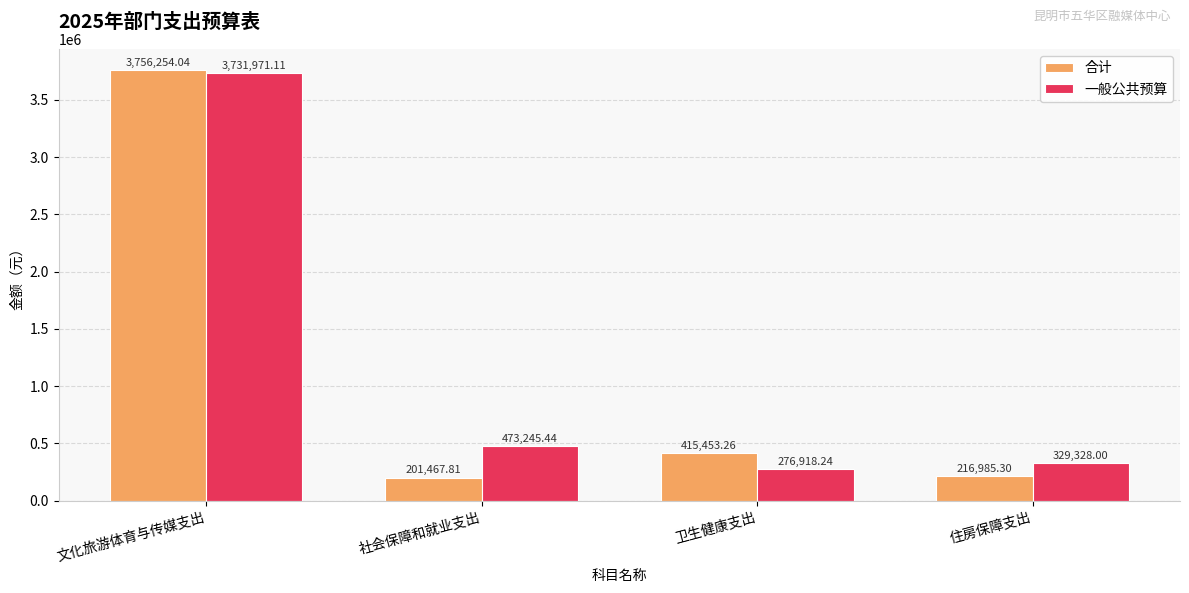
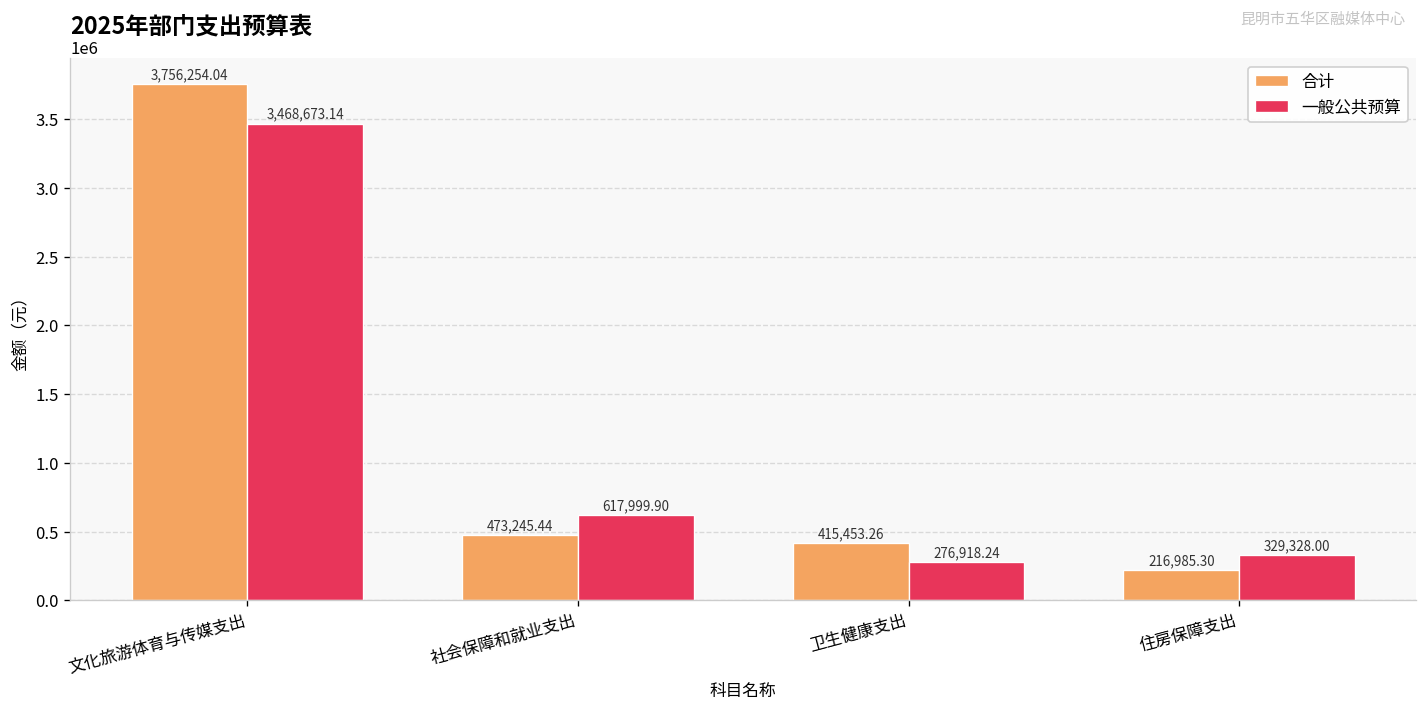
  {
    "合计": {
      "文化旅游体育与传媒支出": "3,756,254.04",
-     "社会保障和就业支出": "201,467.81",
+     "社会保障和就业支出": "473,245.44",
      "卫生健康支出": "415,453.26",
      "住房保障支出": "216,985.30"
    },
    "一般公共预算": {
-     "文化旅游体育与传媒支出": "3,731,971.11",
-     "社会保障和就业支出": "473,245.44",
+     "文化旅游体育与传媒支出": "3,468,673.14",
+     "社会保障和就业支出": "617,999.90",
      "卫生健康支出": "276,918.24",
      "住房保障支出": "329,328.00"
    }
  }
